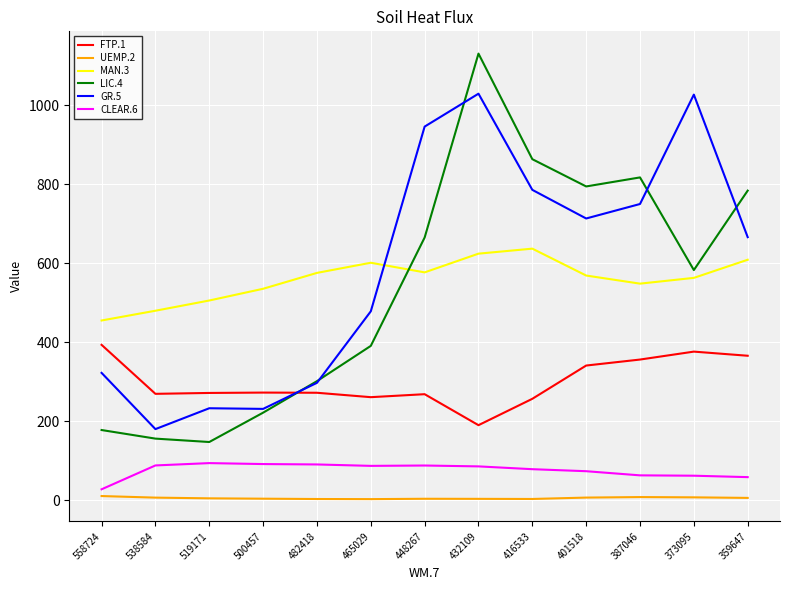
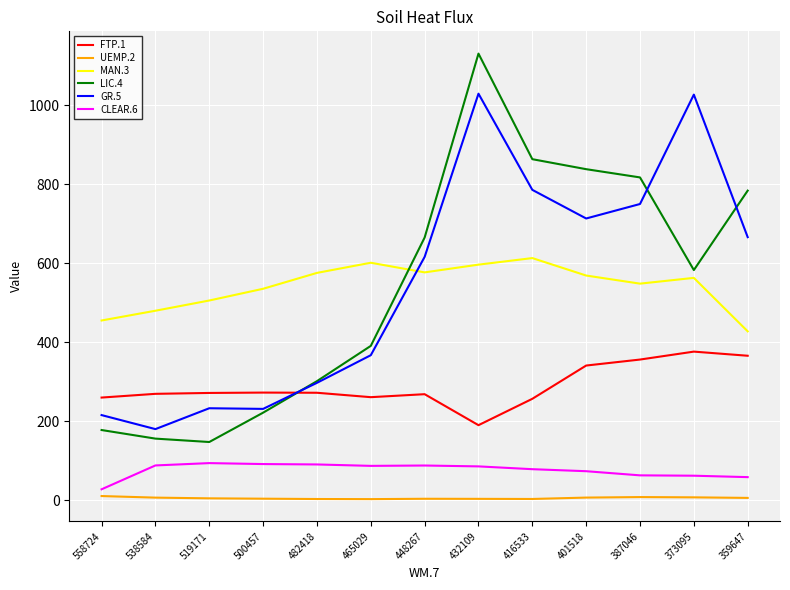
  {
    "FTP.1": {
-     "558724": 390,
+     "558724": 260,
      "538584": 270,
      "519171": 270,
      "500457": 270,
      "482418": 270,
      "465029": 260,
      "448267": 270,
      "432109": 190,
      "416533": 260,
      "401518": 340,
      "387046": 360,
      "373095": 380,
      "359647": 370
    },
    "UEMP.2": {
      "558724": 10,
      "538584": 10,
      "519171": 10,
      "500457": 0,
      "482418": 0,
      "465029": 0,
      "448267": 0,
      "432109": 0,
      "416533": 0,
      "401518": 10,
      "387046": 10,
      "373095": 10,
      "359647": 10
    },
    "MAN.3": {
      "558724": 460,
      "538584": 480,
      "519171": 510,
      "500457": 540,
      "482418": 580,
      "465029": 600,
      "448267": 580,
-     "432109": 620,
-     "416533": 640,
+     "432109": 600,
+     "416533": 610,
      "401518": 570,
      "387046": 550,
      "373095": 560,
-     "359647": 610
+     "359647": 430
    },
    "LIC.4": {
      "558724": 180,
      "538584": 160,
      "519171": 150,
      "500457": 220,
      "465029": 390,
      "448267": 670,
      "432109": 1130,
      "416533": 860,
-     "401518": 790,
+     "401518": 840,
      "387046": 820,
      "373095": 580,
      "359647": 780
    },
    "GR.5": {
-     "558724": 320,
+     "558724": 220,
      "538584": 180,
      "519171": 230,
      "500457": 230,
-     "465029": 480,
-     "448267": 950,
+     "465029": 370,
+     "448267": 620,
      "432109": 1030,
      "416533": 790,
      "401518": 710,
      "387046": 750,
      "373095": 1030,
      "359647": 670
    },
    "CLEAR.6": {
      "558724": 30,
      "538584": 90,
      "519171": 90,
      "500457": 90,
      "482418": 90,
      "465029": 90,
      "448267": 90,
      "432109": 90,
      "416533": 80,
      "401518": 70,
      "387046": 60,
      "373095": 60,
      "359647": 60
    }
  }
